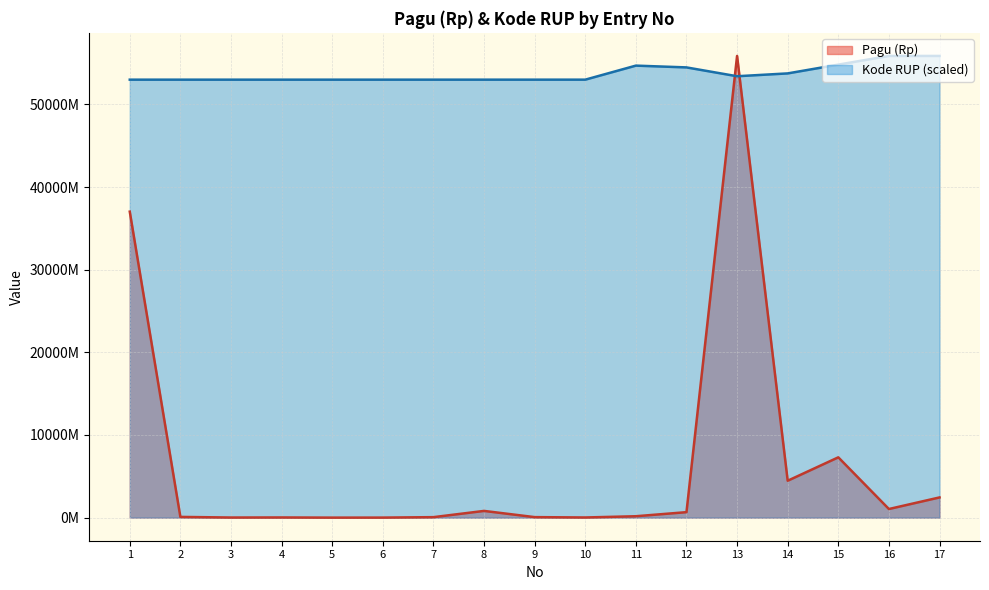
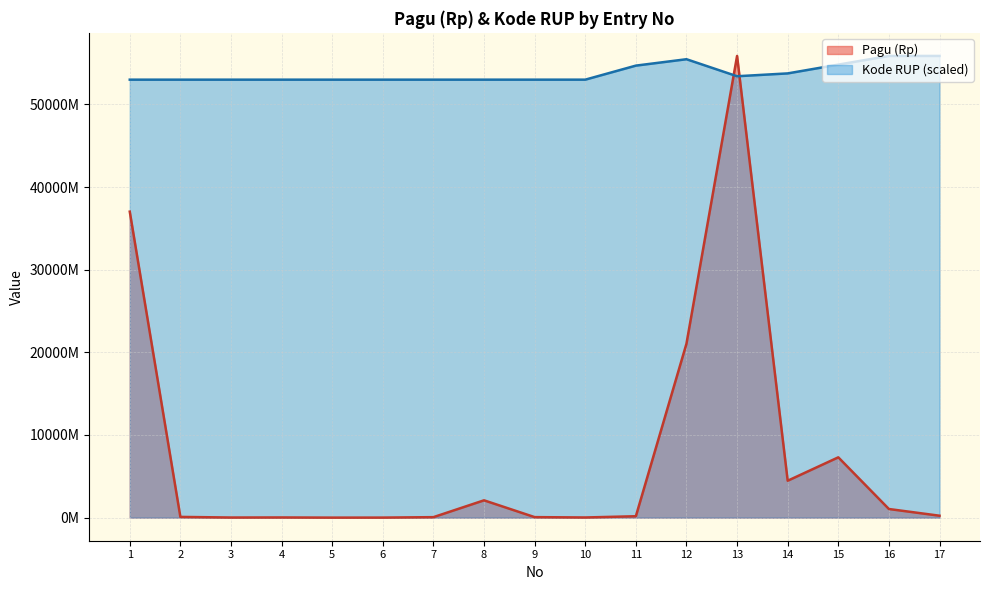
  {
    "Pagu (Rp)": {
      "1": 37000000000,
      "2": 0,
      "3": 0,
      "4": 0,
      "5": 0,
      "6": 0,
      "7": 0,
-     "8": 1000000000,
+     "8": 2000000000,
      "9": 0,
      "10": 0,
      "11": 0,
-     "12": 1000000000,
+     "12": 21000000000,
      "13": 56000000000,
      "14": 4000000000,
      "15": 7000000000,
      "16": 1000000000,
-     "17": 2000000000
+     "17": 0
    },
    "Kode RUP (scaled)": {
      "1": 53000000000,
      "2": 53000000000,
      "3": 53000000000,
      "4": 53000000000,
      "5": 53000000000,
      "6": 53000000000,
      "7": 53000000000,
      "8": 53000000000,
      "9": 53000000000,
      "10": 53000000000,
      "11": 55000000000,
-     "12": 54000000000,
+     "12": 55000000000,
      "13": 53000000000,
      "14": 54000000000
    }
  }
